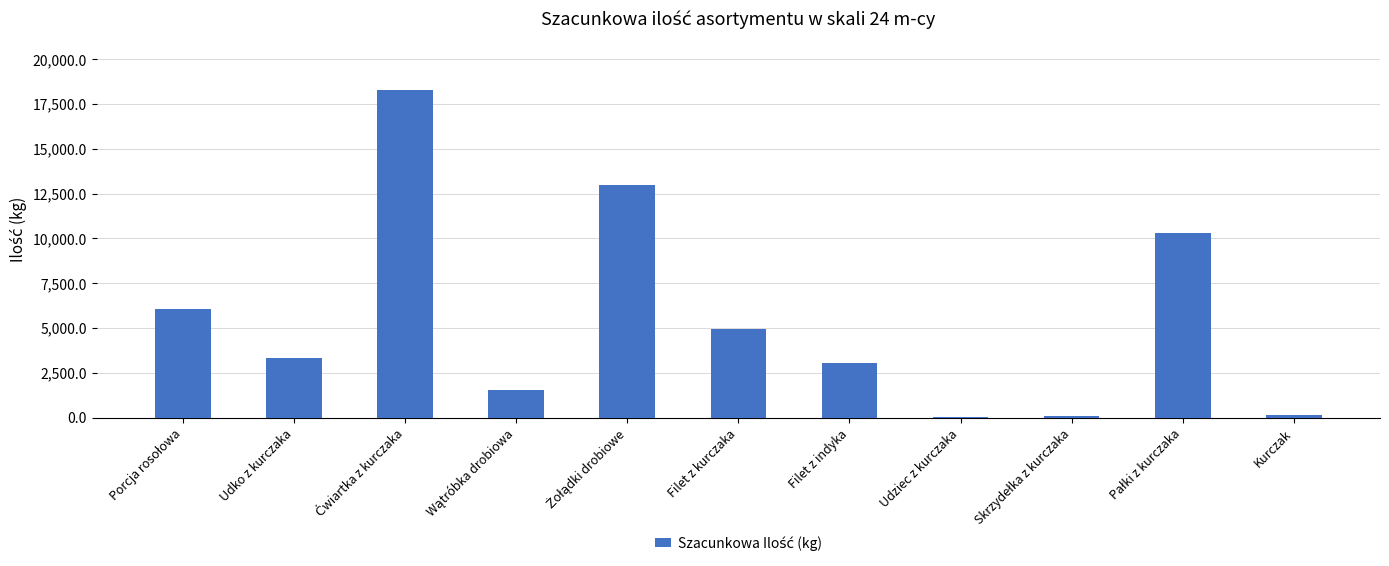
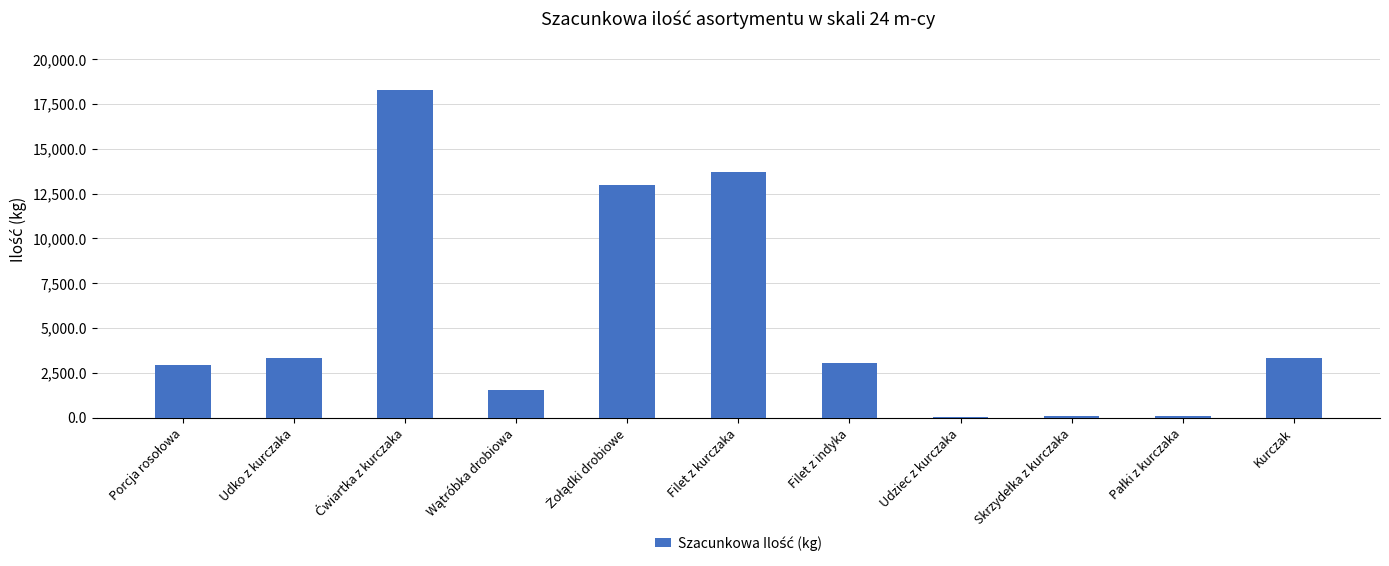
  {
-   "Porcja rosołowa": "6,100",
+   "Porcja rosołowa": "2,900",
    "Udko z kurczaka": "3,300",
    "Ćwiartka z kurczaka": "18,300",
    "Wątróbka drobiowa": "1,500",
    "Żołądki drobiowe": "13,000",
-   "Filet z kurczaka": "4,900",
+   "Filet z kurczaka": "13,700",
    "Filet z indyka": "3,100",
-   "Pałki z kurczaka": "10,300",
-   "Kurczak": "100"
+   "Pałki z kurczaka": "100",
+   "Kurczak": "3,300"
  }
